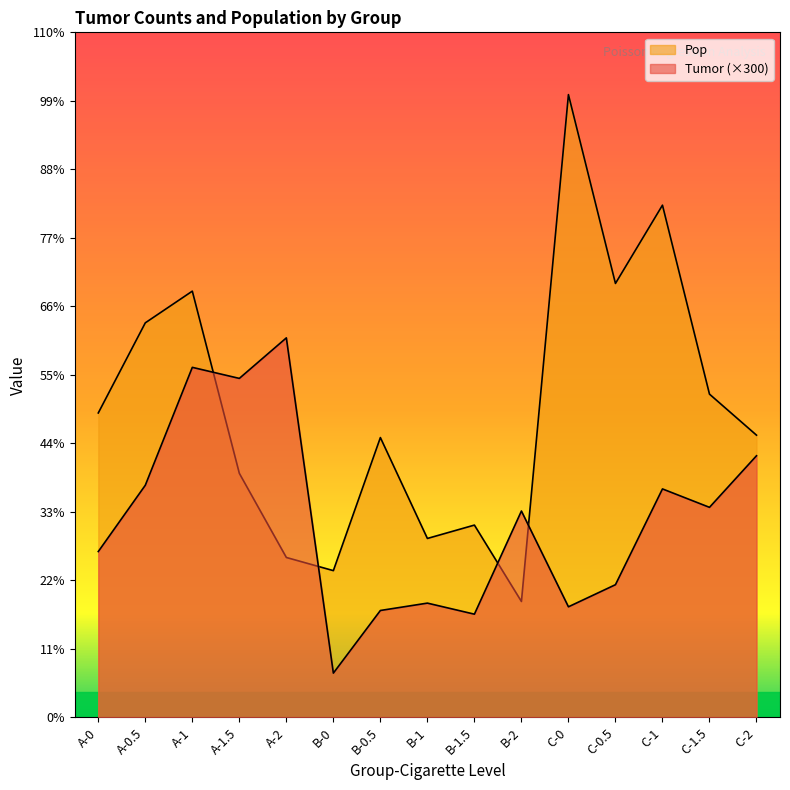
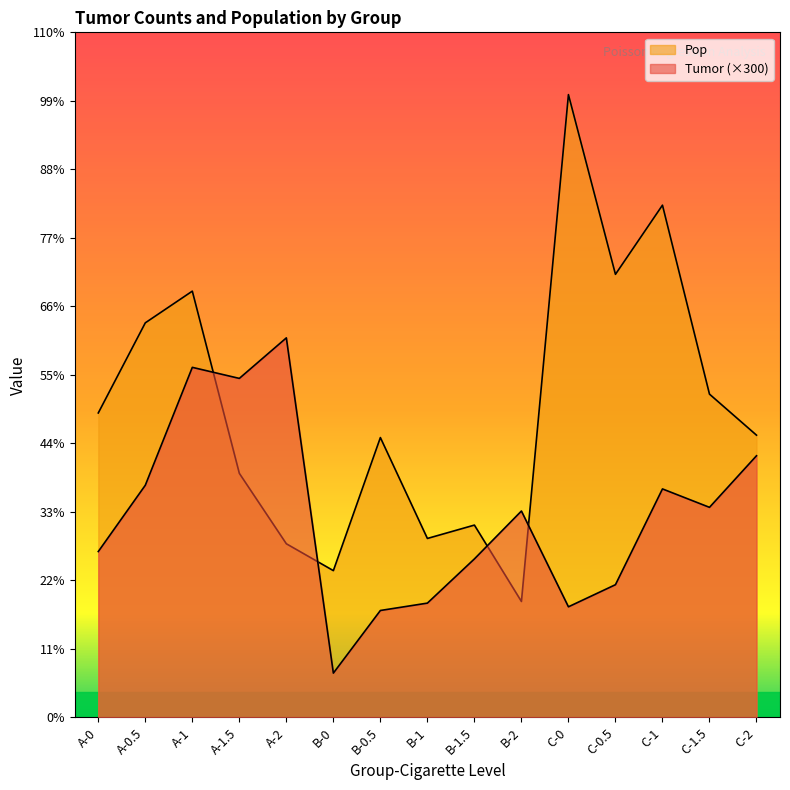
  {
    "Pop": {
      "A-0": "49%",
      "A-0.5": "63%",
      "A-1": "68%",
      "A-1.5": "39%",
-     "A-2": "26%",
+     "A-2": "28%",
      "B-0": "24%",
      "B-0.5": "45%",
      "B-1": "29%",
      "B-1.5": "31%",
      "B-2": "19%",
      "C-0": "100%",
-     "C-0.5": "70%",
+     "C-0.5": "71%",
      "C-1": "82%",
      "C-1.5": "52%",
      "C-2": "45%"
    },
    "Tumor (×300)": {
      "A-0": "27%",
      "A-0.5": "37%",
      "A-1": "56%",
      "A-1.5": "54%",
      "A-2": "61%",
      "B-0": "7%",
      "B-0.5": "17%",
      "B-1": "18%",
-     "B-1.5": "17%",
+     "B-1.5": "25%",
      "B-2": "33%",
      "C-0": "18%",
      "C-0.5": "21%",
      "C-1": "37%",
      "C-1.5": "34%",
      "C-2": "42%"
    }
  }
